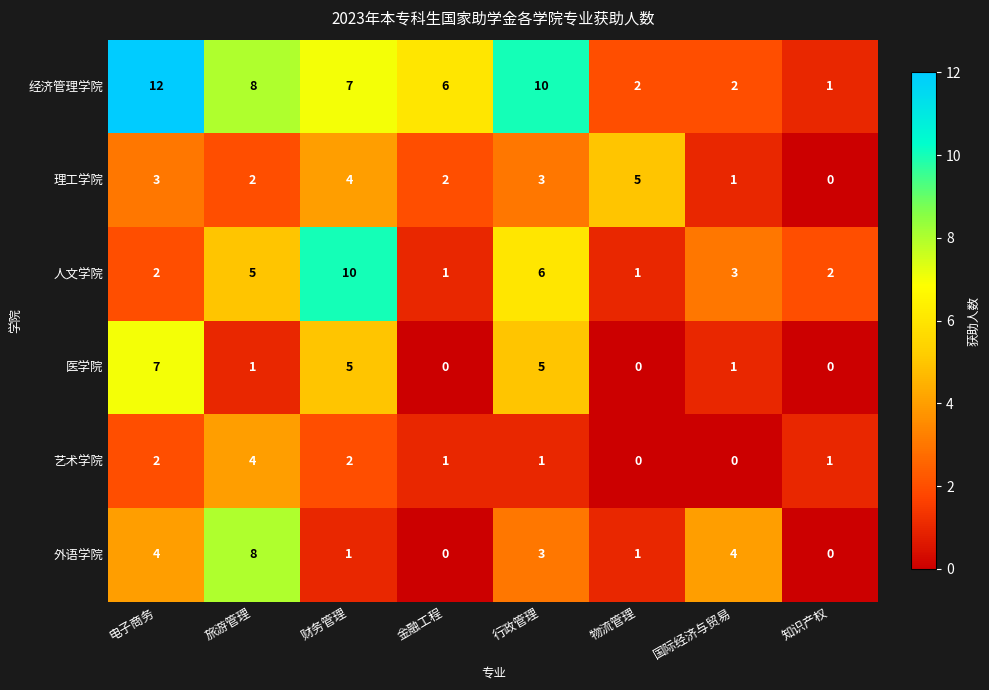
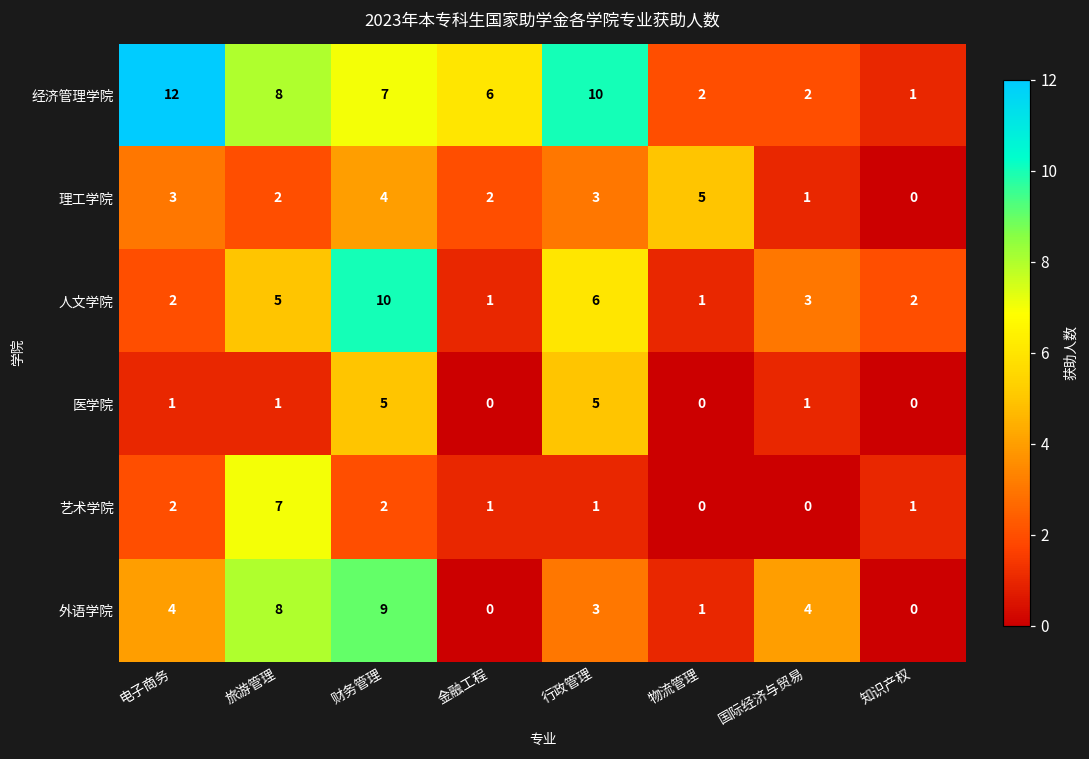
  {
    "经济管理学院": {
      "电子商务": 12,
      "旅游管理": 8,
      "财务管理": 7,
      "金融工程": 6,
      "行政管理": 10,
      "物流管理": 2,
      "国际经济与贸易": 2,
      "知识产权": 1
    },
    "理工学院": {
      "电子商务": 3,
      "旅游管理": 2,
      "财务管理": 4,
      "金融工程": 2,
      "行政管理": 3,
      "物流管理": 5,
      "国际经济与贸易": 1,
      "知识产权": 0
    },
    "人文学院": {
      "电子商务": 2,
      "旅游管理": 5,
      "财务管理": 10,
      "金融工程": 1,
      "行政管理": 6,
      "物流管理": 1,
      "国际经济与贸易": 3,
      "知识产权": 2
    },
    "医学院": {
-     "电子商务": 7,
+     "电子商务": 1,
      "旅游管理": 1,
      "财务管理": 5,
      "金融工程": 0,
      "行政管理": 5,
      "物流管理": 0,
      "国际经济与贸易": 1,
      "知识产权": 0
    },
    "艺术学院": {
      "电子商务": 2,
-     "旅游管理": 4,
+     "旅游管理": 7,
      "财务管理": 2,
      "金融工程": 1,
      "行政管理": 1,
      "物流管理": 0,
      "国际经济与贸易": 0,
      "知识产权": 1
    },
    "外语学院": {
      "电子商务": 4,
      "旅游管理": 8,
-     "财务管理": 1,
+     "财务管理": 9,
      "金融工程": 0,
      "行政管理": 3,
      "物流管理": 1,
      "国际经济与贸易": 4,
      "知识产权": 0
    }
  }
